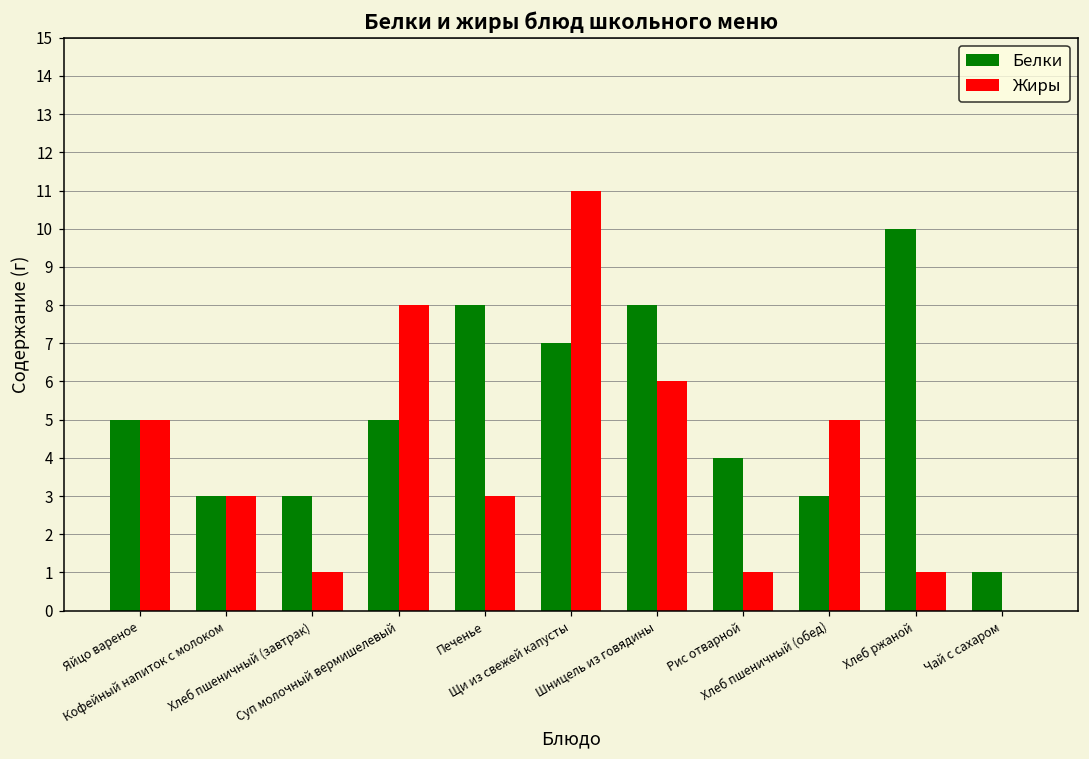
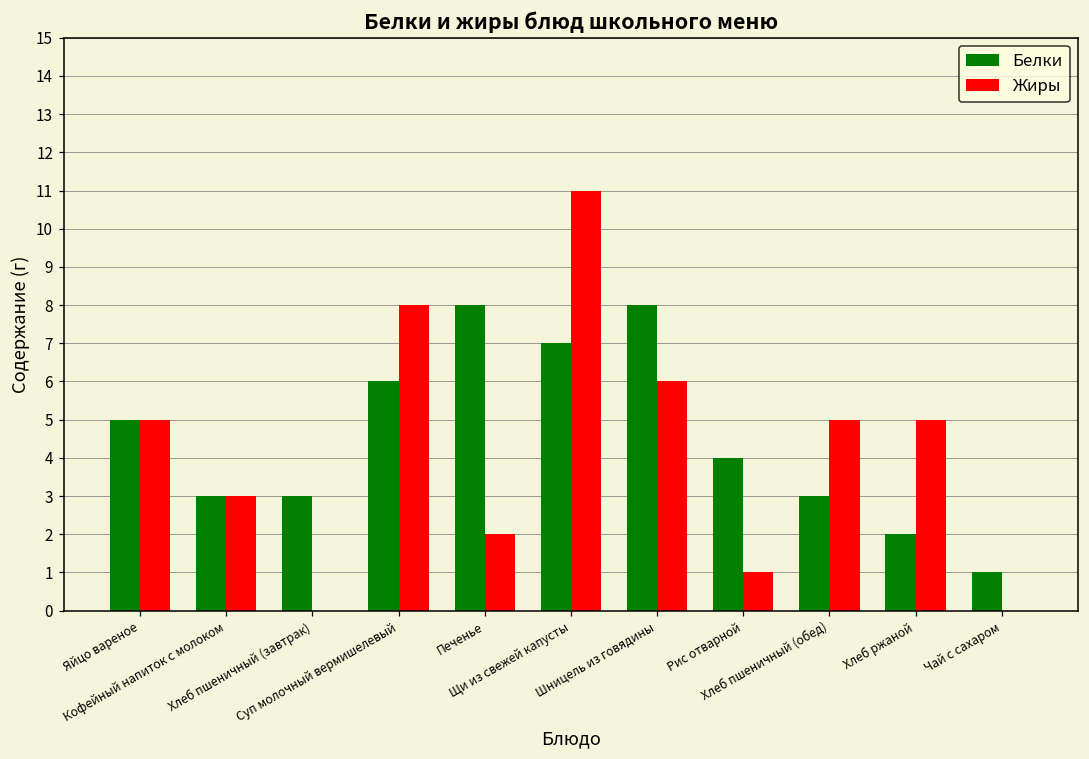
  {
    "Белки": {
      "Яйцо вареное": 5,
      "Кофейный напиток с молоком": 3,
      "Хлеб пшеничный (завтрак)": 3,
-     "Суп молочный вермишелевый": 5,
+     "Суп молочный вермишелевый": 6,
      "Печенье": 8,
      "Щи из свежей капусты": 7,
      "Шницель из говядины": 8,
      "Рис отварной": 4,
      "Хлеб пшеничный (обед)": 3,
-     "Хлеб ржаной": 10,
+     "Хлеб ржаной": 2,
      "Чай с сахаром": 1
    },
    "Жиры": {
      "Яйцо вареное": 5,
      "Кофейный напиток с молоком": 3,
-     "Хлеб пшеничный (завтрак)": 1,
+     "Хлеб пшеничный (завтрак)": 0,
      "Суп молочный вермишелевый": 8,
-     "Печенье": 3,
+     "Печенье": 2,
      "Щи из свежей капусты": 11,
      "Шницель из говядины": 6,
      "Рис отварной": 1,
      "Хлеб пшеничный (обед)": 5,
-     "Хлеб ржаной": 1,
+     "Хлеб ржаной": 5,
      "Чай с сахаром": 0
    }
  }
